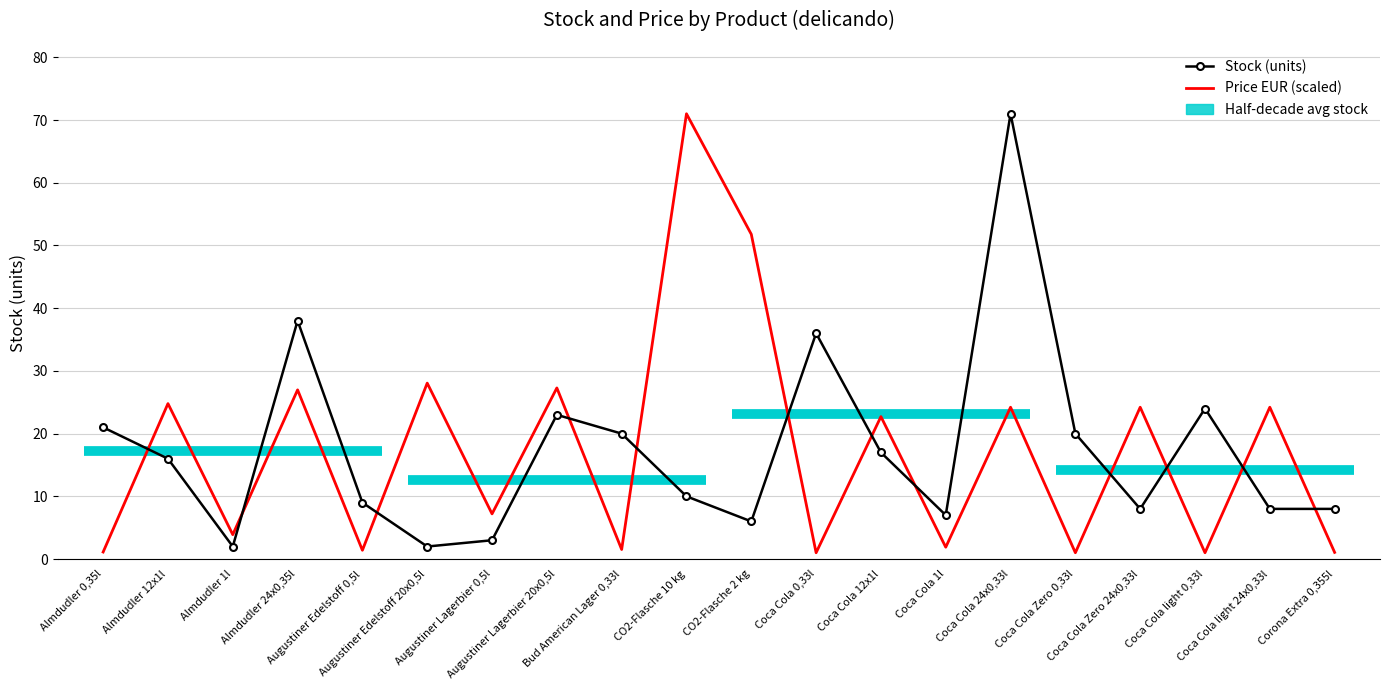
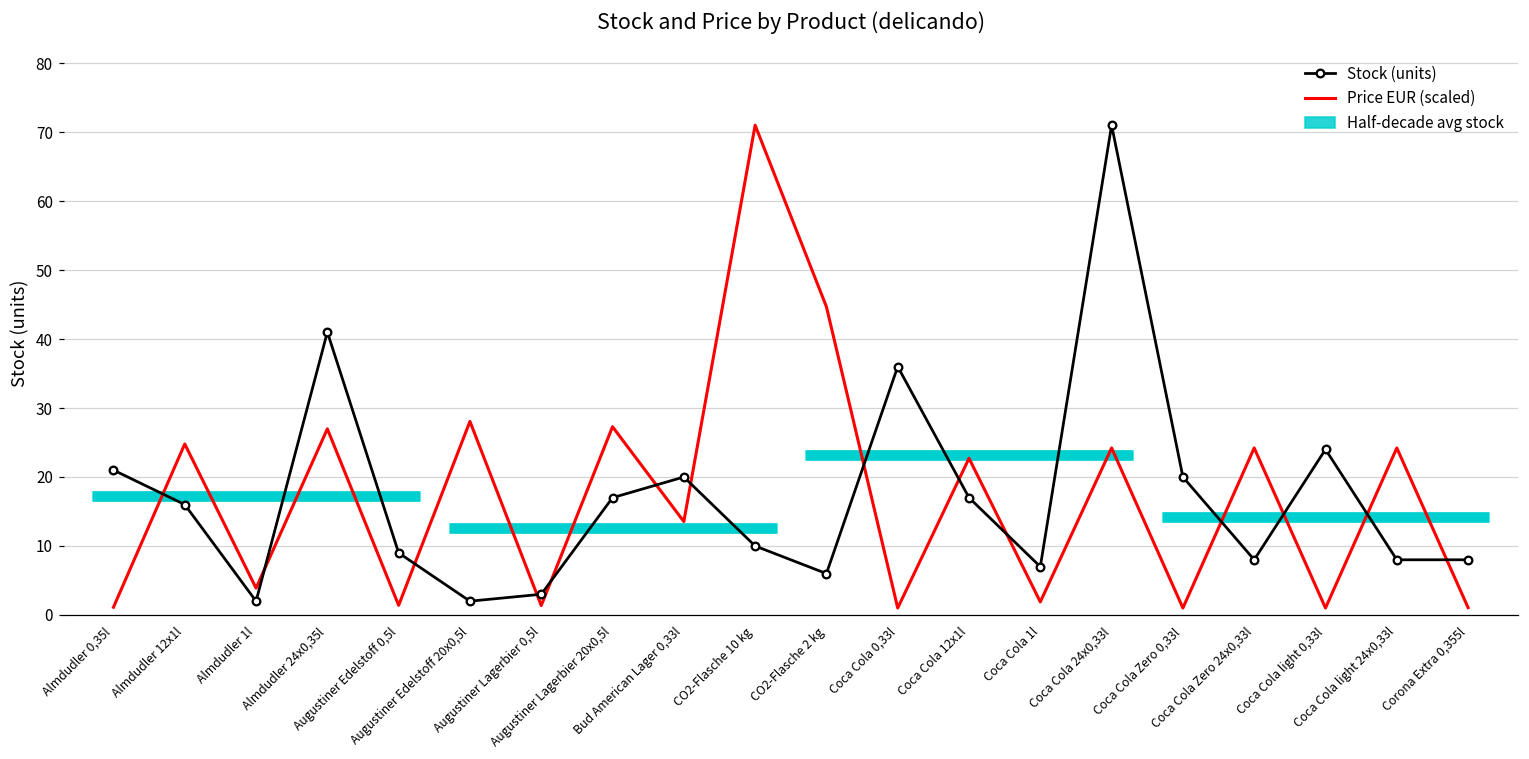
  {
    "Stock (units)": {
      "Almdudler 0,35l": 21,
      "Almdudler 12x1l": 16,
      "Almdudler 1l": 2,
-     "Almdudler 24x0,35l": 38,
+     "Almdudler 24x0,35l": 41,
      "Augustiner Edelstoff 0,5l": 9,
      "Augustiner Edelstoff 20x0,5l": 2,
      "Augustiner Lagerbier 0,5l": 3,
-     "Augustiner Lagerbier 20x0,5l": 23,
+     "Augustiner Lagerbier 20x0,5l": 17,
      "Bud American Lager 0,33l": 20,
      "CO2-Flasche 10 kg": 10,
      "CO2-Flasche 2 kg": 6,
      "Coca Cola 0,33l": 36,
      "Coca Cola 12x1l": 17,
      "Coca Cola 1l": 7,
      "Coca Cola 24x0,33l": 71,
      "Coca Cola Zero 0,33l": 20,
      "Coca Cola Zero 24x0,33l": 8,
      "Coca Cola light 0,33l": 24,
      "Coca Cola light 24x0,33l": 8,
      "Corona Extra 0,355l": 8
    },
    "Price EUR (scaled)": {
      "Almdudler 0,35l": 1,
      "Almdudler 12x1l": 25,
      "Almdudler 1l": 4,
      "Almdudler 24x0,35l": 27,
      "Augustiner Edelstoff 0,5l": 1,
      "Augustiner Edelstoff 20x0,5l": 28,
-     "Augustiner Lagerbier 0,5l": 7,
+     "Augustiner Lagerbier 0,5l": 1,
      "Augustiner Lagerbier 20x0,5l": 27,
-     "Bud American Lager 0,33l": 2,
+     "Bud American Lager 0,33l": 14,
      "CO2-Flasche 10 kg": 71,
-     "CO2-Flasche 2 kg": 52,
+     "CO2-Flasche 2 kg": 45,
      "Coca Cola 0,33l": 1,
      "Coca Cola 12x1l": 23,
      "Coca Cola 1l": 2,
      "Coca Cola 24x0,33l": 24,
      "Coca Cola Zero 0,33l": 1,
      "Coca Cola Zero 24x0,33l": 24,
      "Coca Cola light 0,33l": 1,
      "Coca Cola light 24x0,33l": 24,
      "Corona Extra 0,355l": 1
    }
  }
